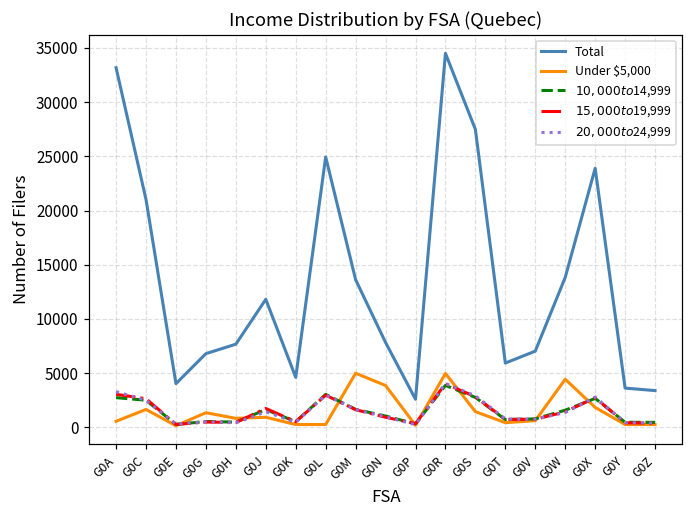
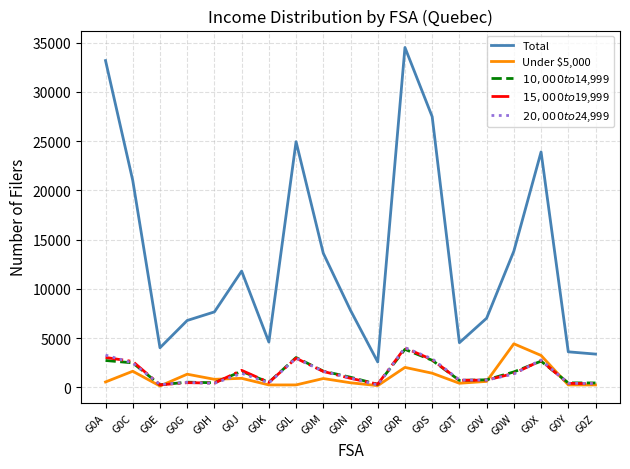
  {
    "Total": {
      "G0A": 33000,
      "G0C": 21000,
      "G0E": 4000,
      "G0G": 7000,
      "G0H": 8000,
      "G0J": 12000,
      "G0K": 5000,
      "G0L": 25000,
      "G0M": 14000,
      "G0N": 8000,
      "G0P": 3000,
      "G0R": 35000,
      "G0S": 27000,
-     "G0T": 6000,
+     "G0T": 5000,
      "G0V": 7000,
      "G0W": 14000,
      "G0X": 24000,
      "G0Y": 4000,
      "G0Z": 3000
    },
    "Under $5,000": {
      "G0A": 1000,
      "G0C": 2000,
      "G0G": 1000,
      "G0H": 1000,
      "G0J": 1000,
      "G0L": 0,
-     "G0M": 5000,
-     "G0N": 4000,
-     "G0R": 5000,
+     "G0M": 1000,
+     "G0N": 0,
+     "G0R": 2000,
      "G0S": 1000,
      "G0T": 0,
      "G0W": 4000,
-     "G0X": 2000
+     "G0X": 3000
    }
  }
